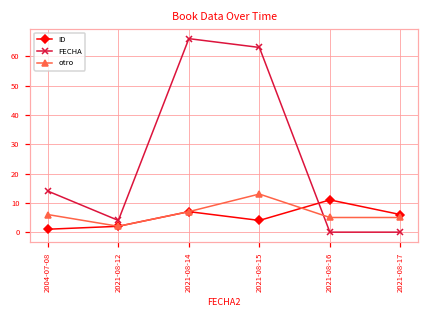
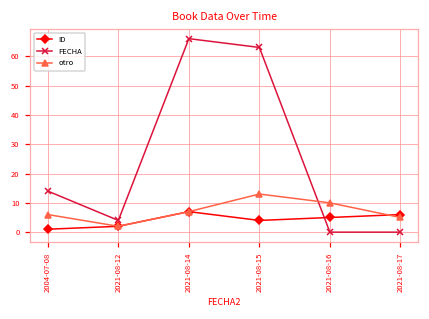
  {
    "ID": {
      "2004-07-08": 1,
      "2021-08-15": 4,
-     "2021-08-16": 11,
+     "2021-08-16": 5,
      "2021-08-17": 6
    },
    "FECHA": {
      "2004-07-08": 14,
      "2021-08-12": 4,
      "2021-08-14": 66,
      "2021-08-15": 63,
      "2021-08-16": 0,
      "2021-08-17": 0
    },
    "otro": {
      "2004-07-08": 6,
      "2021-08-15": 13,
-     "2021-08-16": 5,
+     "2021-08-16": 10,
      "2021-08-17": 5
    }
  }
